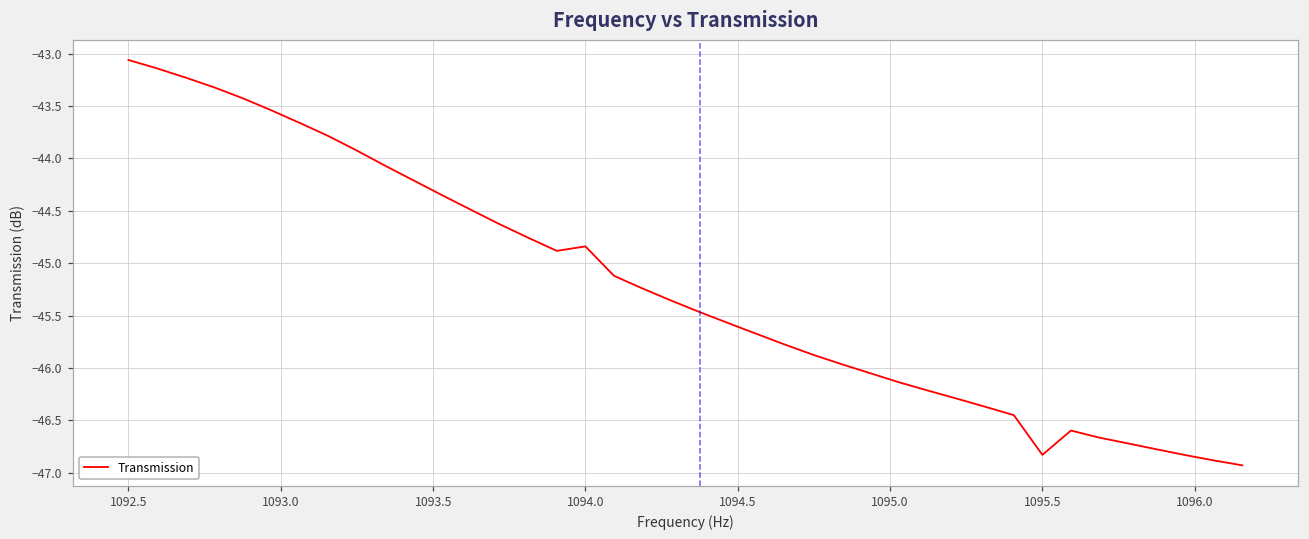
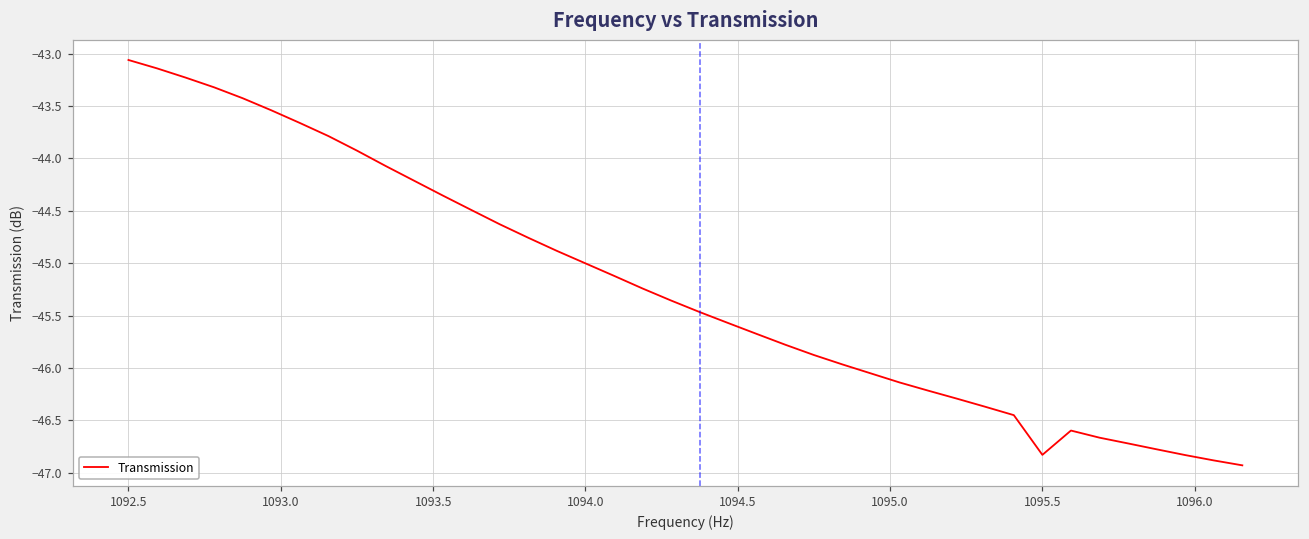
  {
    "1092.5": -43.1,
-   "1094.0": -44.8,
+   "1094.0": -45.0,
    "1095.5": -46.8
  }
